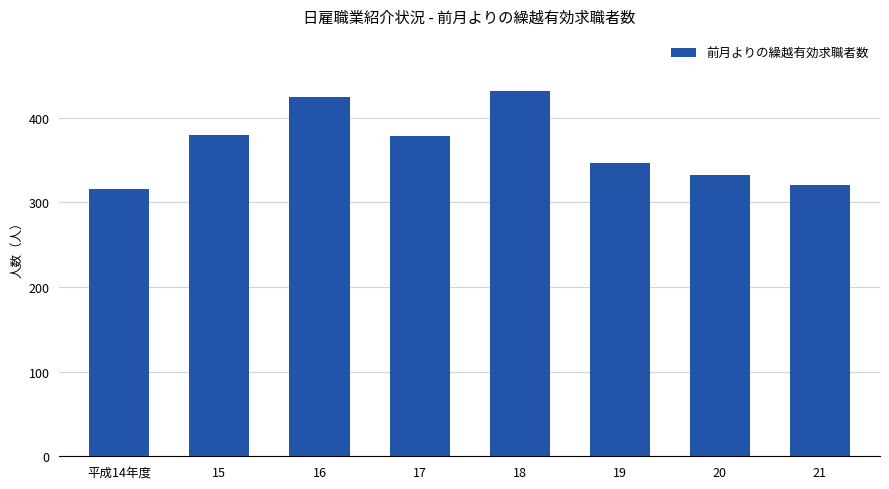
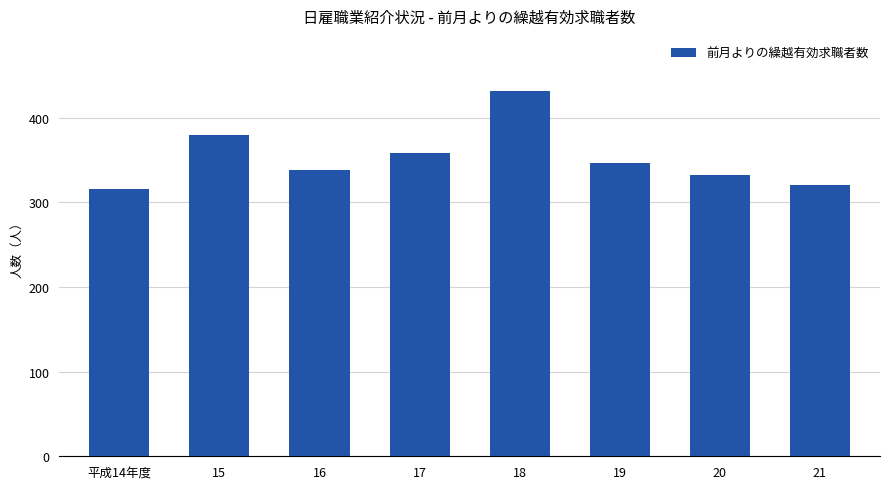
  {
    "平成14年度": 320,
    "15": 380,
-   "16": 430,
-   "17": 380,
+   "16": 340,
+   "17": 360,
    "18": 430,
    "19": 350,
    "20": 330,
    "21": 320
  }
